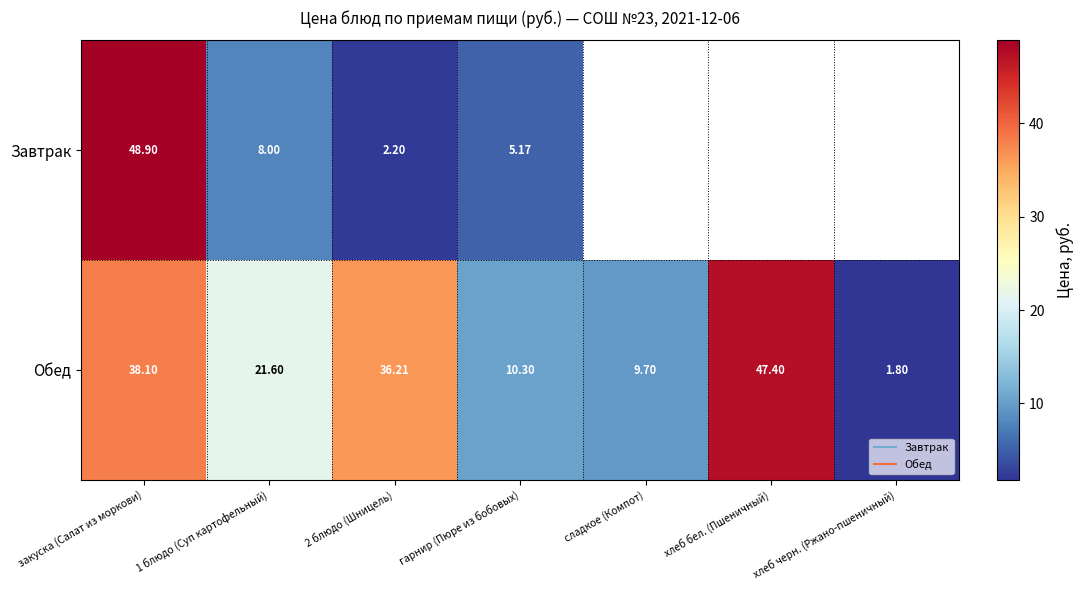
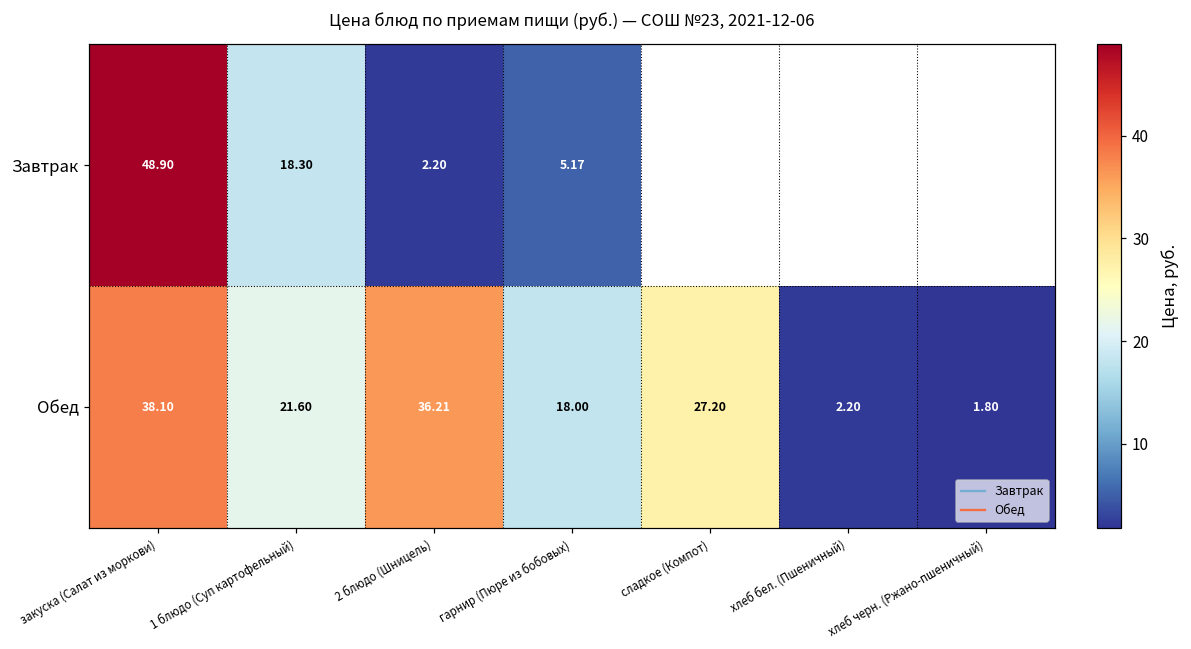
  {
    "Завтрак": {
      "закуска (Салат из моркови)": 48.90,
-     "1 блюдо (Суп картофельный)": 8.00,
+     "1 блюдо (Суп картофельный)": 18.30,
      "2 блюдо (Шницель)": 2.20,
      "гарнир (Пюре из бобовых)": 5.17
    },
    "Обед": {
      "закуска (Салат из моркови)": 38.10,
      "1 блюдо (Суп картофельный)": 21.60,
      "2 блюдо (Шницель)": 36.21,
-     "гарнир (Пюре из бобовых)": 10.30,
-     "сладкое (Компот)": 9.70,
-     "хлеб бел. (Пшеничный)": 47.40,
+     "гарнир (Пюре из бобовых)": 18.00,
+     "сладкое (Компот)": 27.20,
+     "хлеб бел. (Пшеничный)": 2.20,
      "хлеб черн. (Ржано-пшеничный)": 1.80
    }
  }
